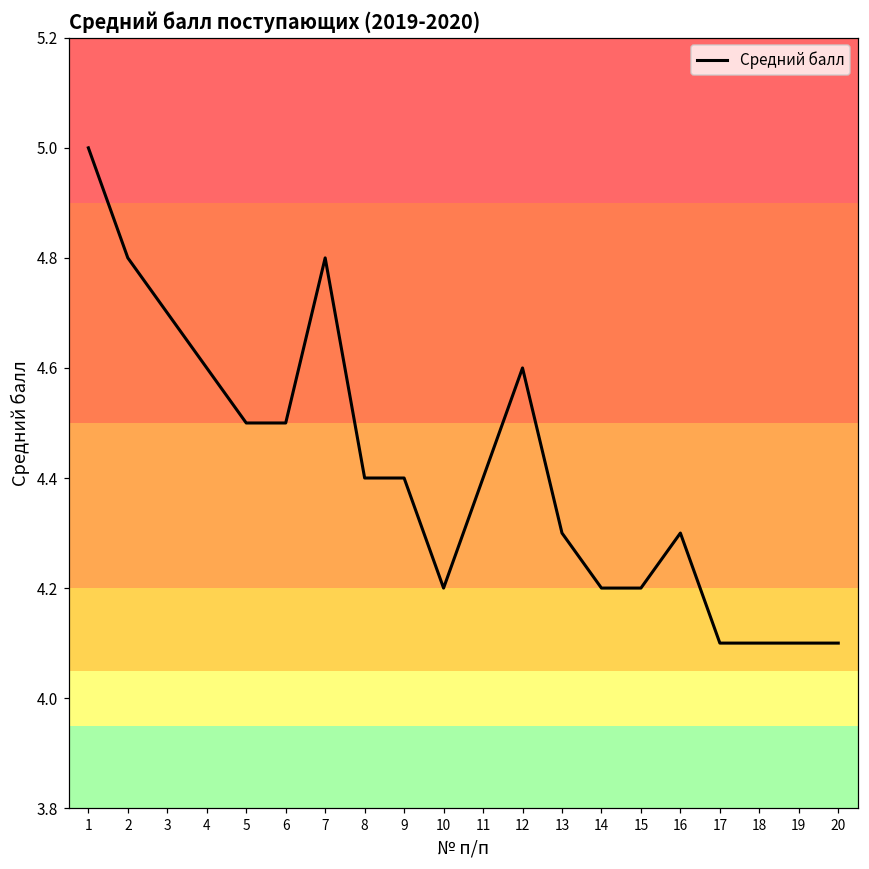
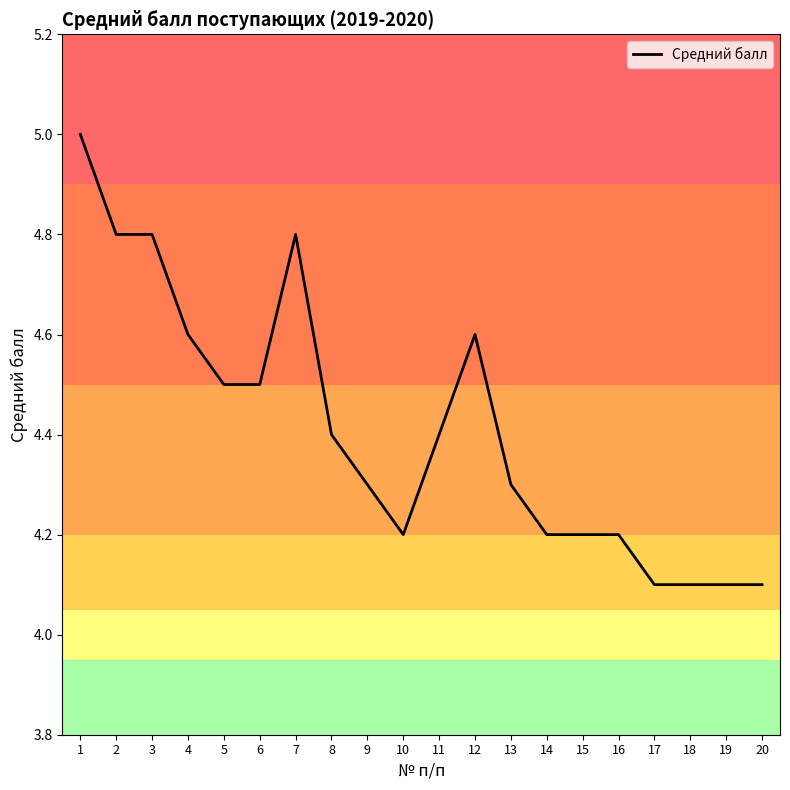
  {
    "1": 5.0,
    "2": 4.8,
-   "3": 4.7,
+   "3": 4.8,
    "4": 4.6,
    "5": 4.5,
    "6": 4.5,
    "7": 4.8,
    "8": 4.4,
-   "9": 4.4,
+   "9": 4.3,
    "10": 4.2,
    "11": 4.4,
    "12": 4.6,
    "13": 4.3,
    "14": 4.2,
    "15": 4.2,
-   "16": 4.3,
+   "16": 4.2,
    "17": 4.1,
    "18": 4.1,
    "19": 4.1,
    "20": 4.1
  }
